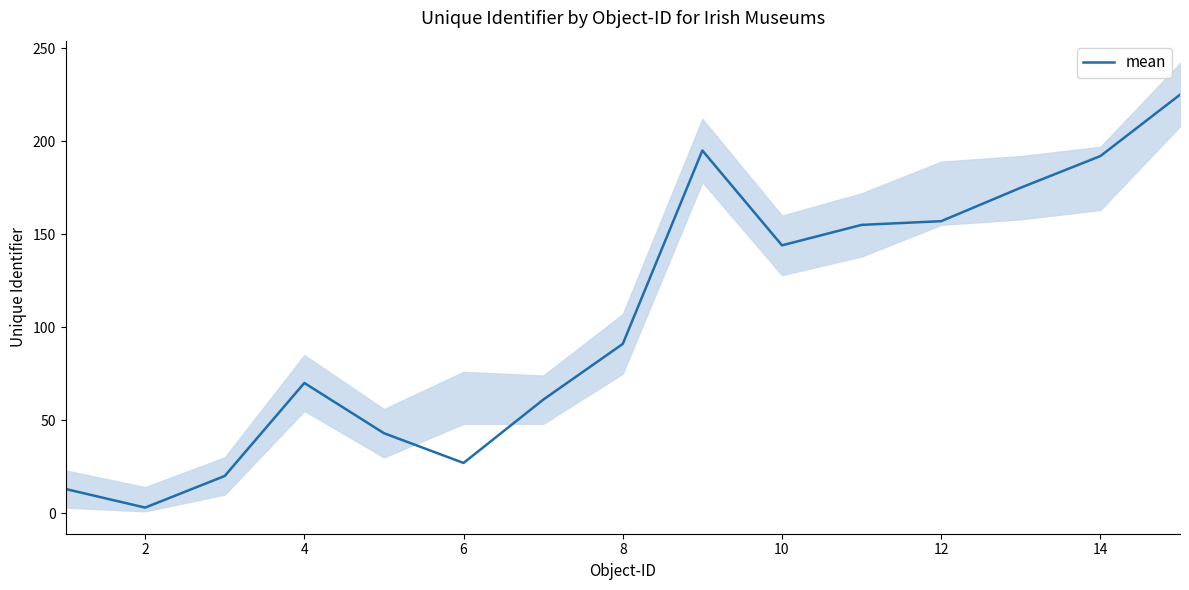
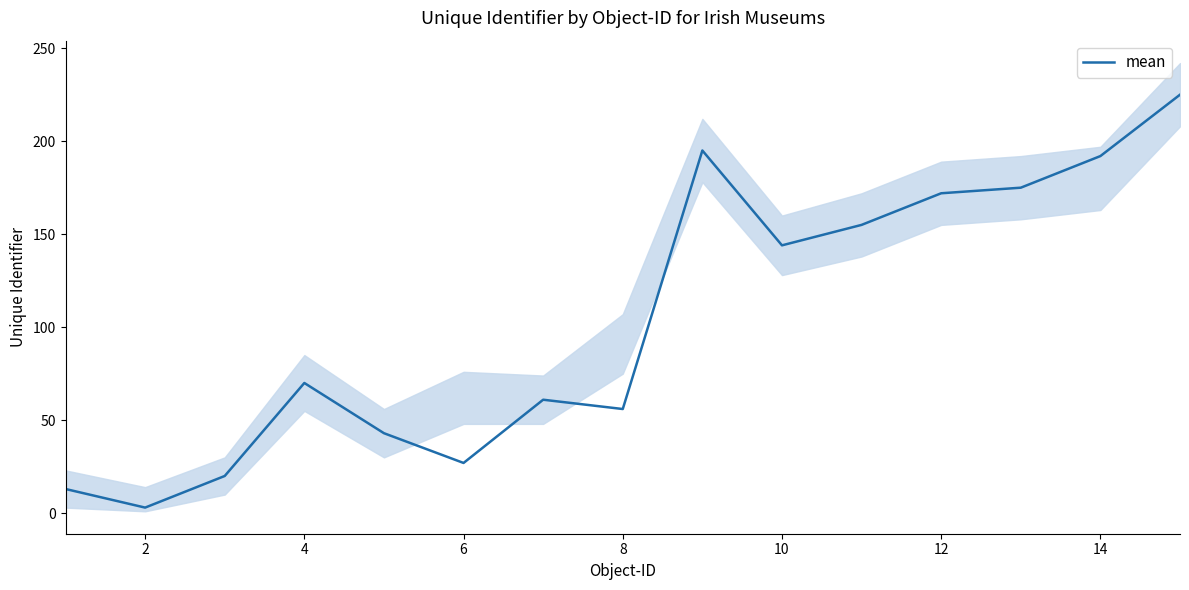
  {
    "mean": {
      "2": 3,
      "4": 70,
      "6": 27,
-     "8": 91,
+     "8": 56,
      "10": 144,
-     "12": 157,
+     "12": 172,
      "14": 192
    }
  }
